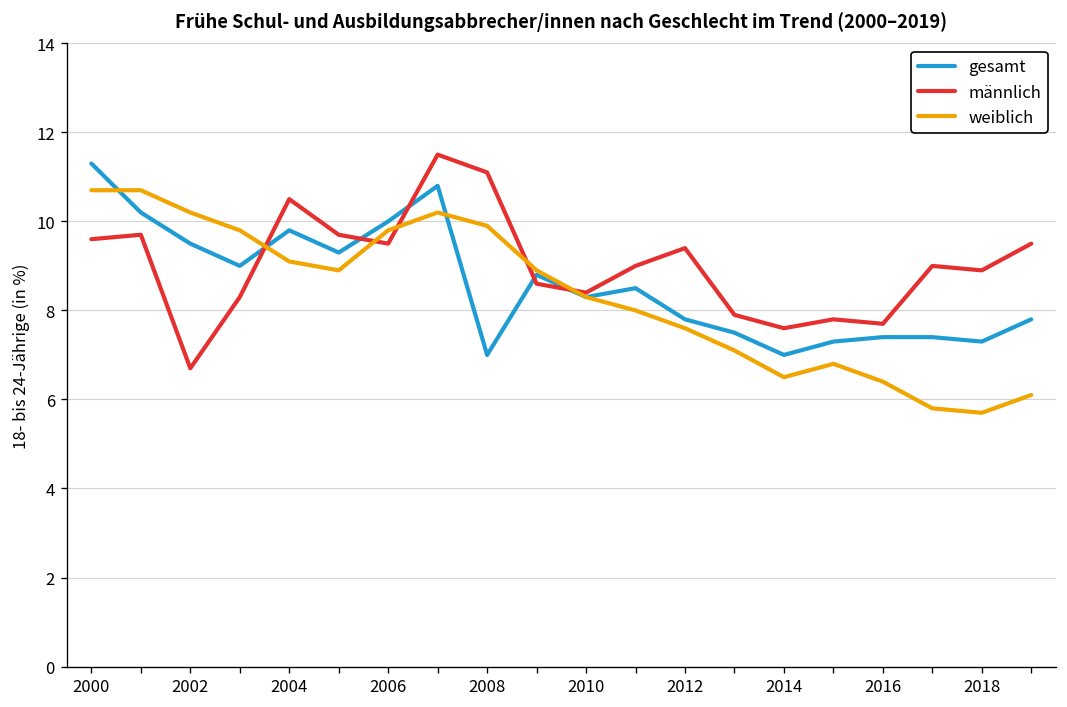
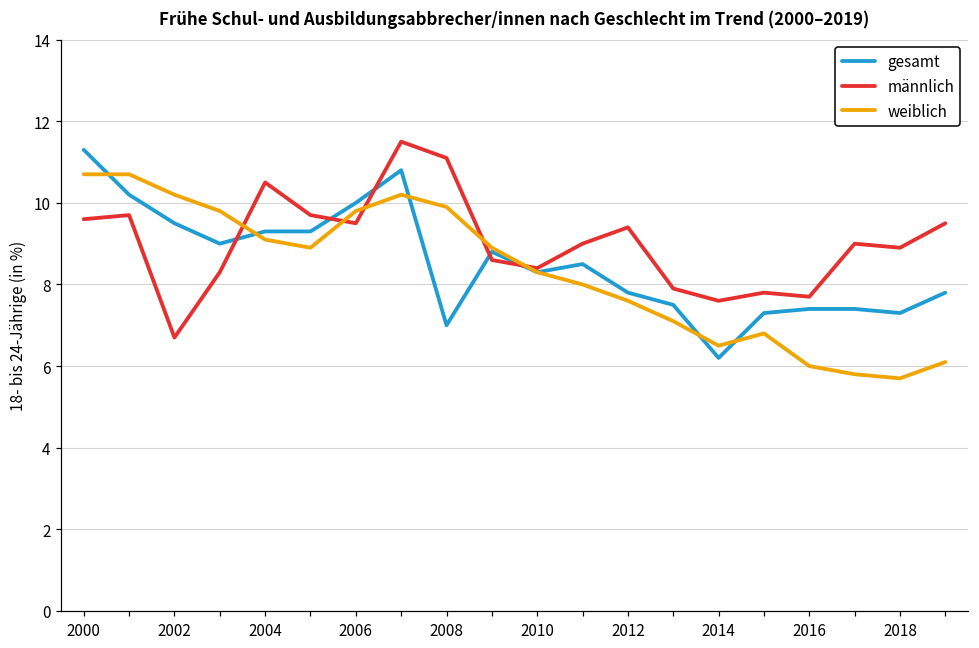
  {
    "gesamt": {
      "2000": 11.3,
      "2002": 9.5,
-     "2004": 9.8,
+     "2004": 9.3,
      "2006": 10.0,
      "2008": 7.0,
      "2012": 7.8,
-     "2014": 7.0,
+     "2014": 6.2,
      "2016": 7.4,
      "2018": 7.3
    },
    "männlich": {
      "2000": 9.6,
      "2002": 6.7,
      "2004": 10.5,
      "2006": 9.5,
      "2008": 11.1,
      "2010": 8.4,
      "2012": 9.4,
      "2014": 7.6,
      "2016": 7.7,
      "2018": 8.9
    },
    "weiblich": {
      "2000": 10.7,
      "2002": 10.2,
      "2004": 9.1,
      "2006": 9.8,
      "2008": 9.9,
      "2012": 7.6,
      "2014": 6.5,
-     "2016": 6.4,
+     "2016": 6.0,
      "2018": 5.7
    }
  }
